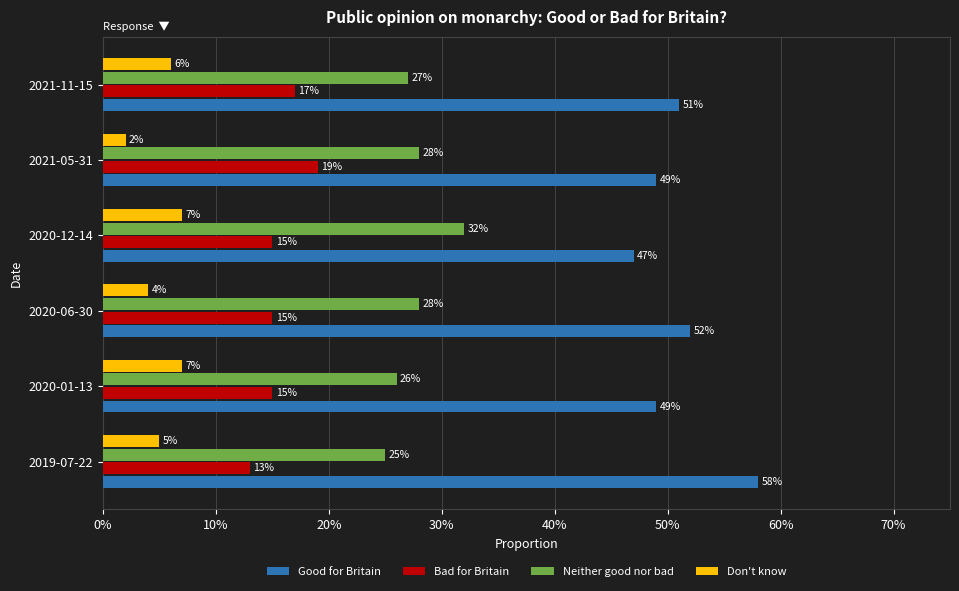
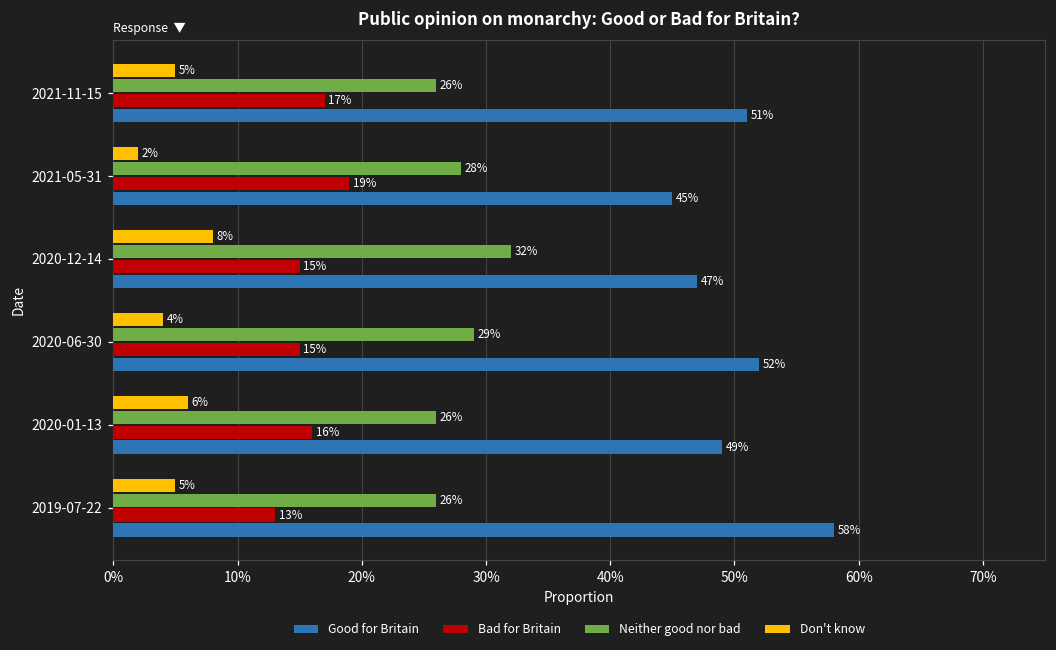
  {
    "Good for Britain": {
      "2021-11-15": "51%",
-     "2021-05-31": "49%",
+     "2021-05-31": "45%",
      "2020-12-14": "47%",
      "2020-06-30": "52%",
      "2020-01-13": "49%",
      "2019-07-22": "58%"
    },
    "Bad for Britain": {
      "2021-11-15": "17%",
      "2021-05-31": "19%",
      "2020-12-14": "15%",
      "2020-06-30": "15%",
-     "2020-01-13": "15%",
+     "2020-01-13": "16%",
      "2019-07-22": "13%"
    },
    "Neither good nor bad": {
-     "2021-11-15": "27%",
+     "2021-11-15": "26%",
      "2021-05-31": "28%",
      "2020-12-14": "32%",
-     "2020-06-30": "28%",
+     "2020-06-30": "29%",
      "2020-01-13": "26%",
-     "2019-07-22": "25%"
+     "2019-07-22": "26%"
    },
    "Don't know": {
-     "2021-11-15": "6%",
+     "2021-11-15": "5%",
      "2021-05-31": "2%",
-     "2020-12-14": "7%",
+     "2020-12-14": "8%",
      "2020-06-30": "4%",
-     "2020-01-13": "7%",
+     "2020-01-13": "6%",
      "2019-07-22": "5%"
    }
  }
